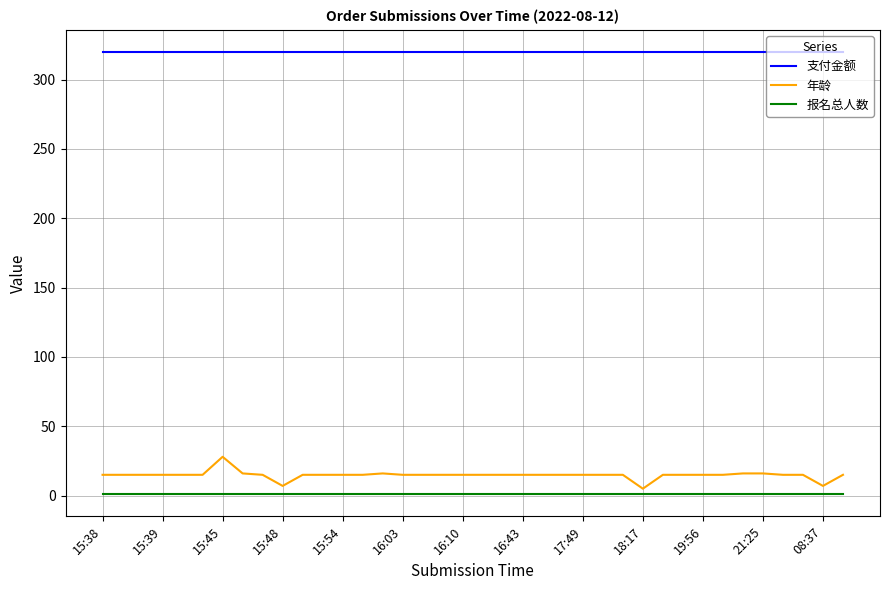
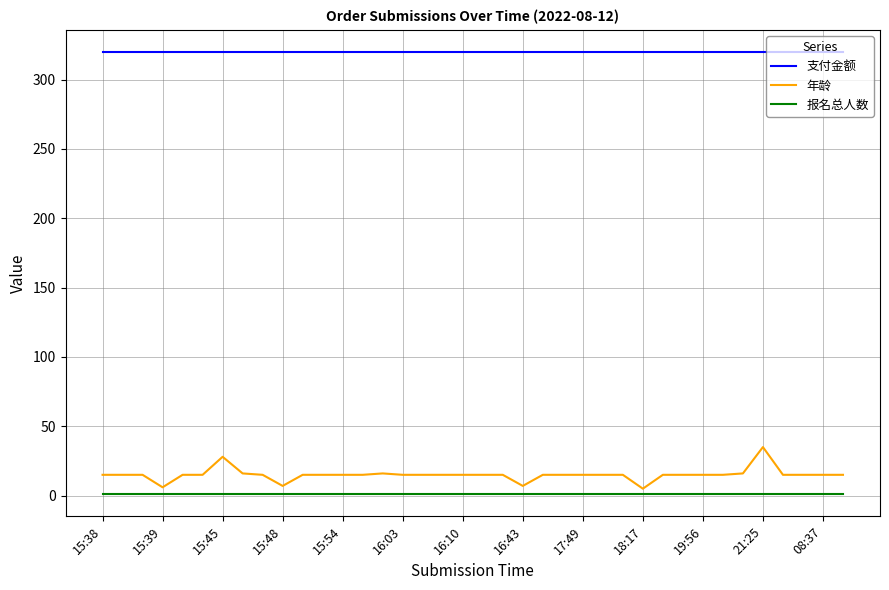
  {
    "支付金额": {
      "15:39": 320,
      "15:45": 320,
      "15:48": 320,
      "15:54": 320,
      "16:03": 320,
      "16:10": 320,
      "16:43": 320,
      "18:17": 320,
      "19:56": 320,
      "21:25": 320
    },
    "年龄": {
-     "15:39": 15,
+     "15:39": 6,
      "15:45": 28,
      "15:48": 7,
      "15:54": 15,
      "16:03": 15,
      "16:10": 15,
-     "16:43": 15,
+     "16:43": 7,
      "18:17": 5,
      "19:56": 15,
-     "21:25": 16,
-     "08:37": 7
+     "21:25": 35,
+     "08:37": 15
    },
    "报名总人数": {
      "15:39": 1,
      "15:45": 1,
      "15:48": 1,
      "15:54": 1,
      "16:03": 1,
      "16:10": 1,
      "16:43": 1,
      "18:17": 1,
      "19:56": 1,
      "21:25": 1,
      "08:37": 1
    }
  }
